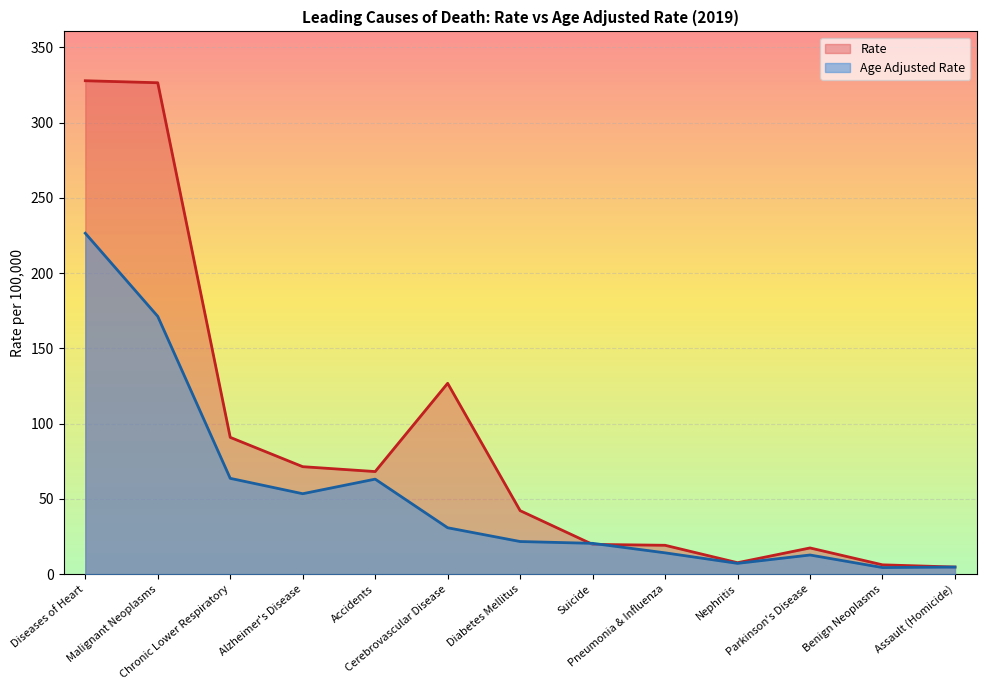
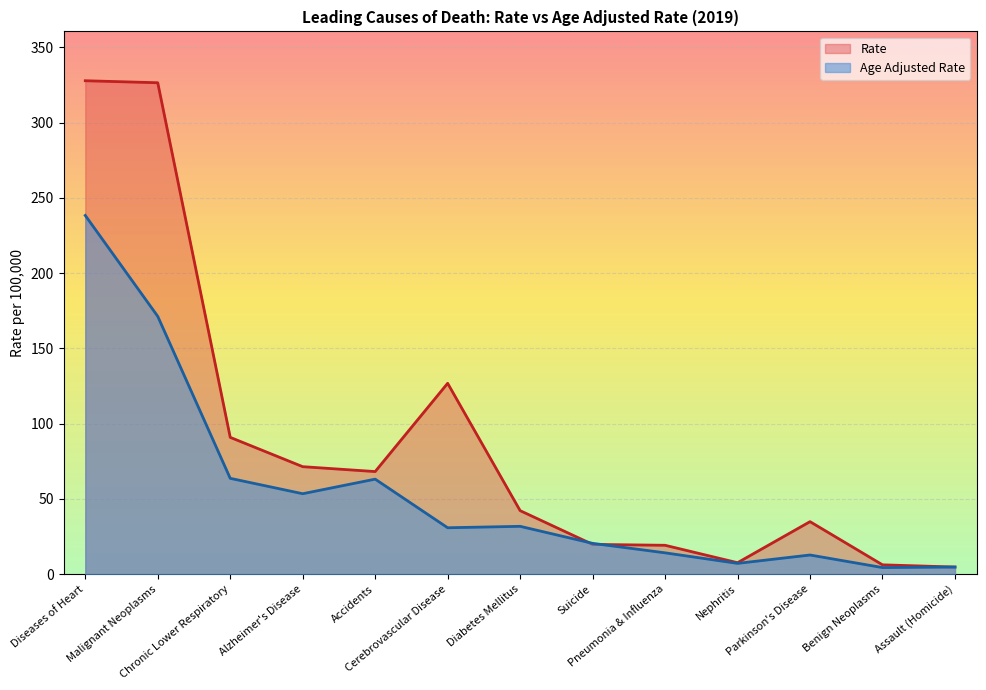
  {
    "Rate": {
      "Diseases of Heart": 328,
      "Malignant Neoplasms": 326,
      "Chronic Lower Respiratory": 91,
      "Alzheimer's Disease": 71,
      "Accidents": 68,
      "Cerebrovascular Disease": 127,
      "Diabetes Mellitus": 42,
      "Pneumonia & Influenza": 19,
-     "Parkinson's Disease": 17,
+     "Parkinson's Disease": 35,
      "Benign Neoplasms": 6
    },
    "Age Adjusted Rate": {
-     "Diseases of Heart": 226,
+     "Diseases of Heart": 238,
      "Malignant Neoplasms": 171,
      "Chronic Lower Respiratory": 64,
      "Alzheimer's Disease": 53,
      "Accidents": 63,
      "Cerebrovascular Disease": 31,
-     "Diabetes Mellitus": 22,
+     "Diabetes Mellitus": 32,
      "Pneumonia & Influenza": 14,
      "Parkinson's Disease": 13,
      "Benign Neoplasms": 4
    }
  }
